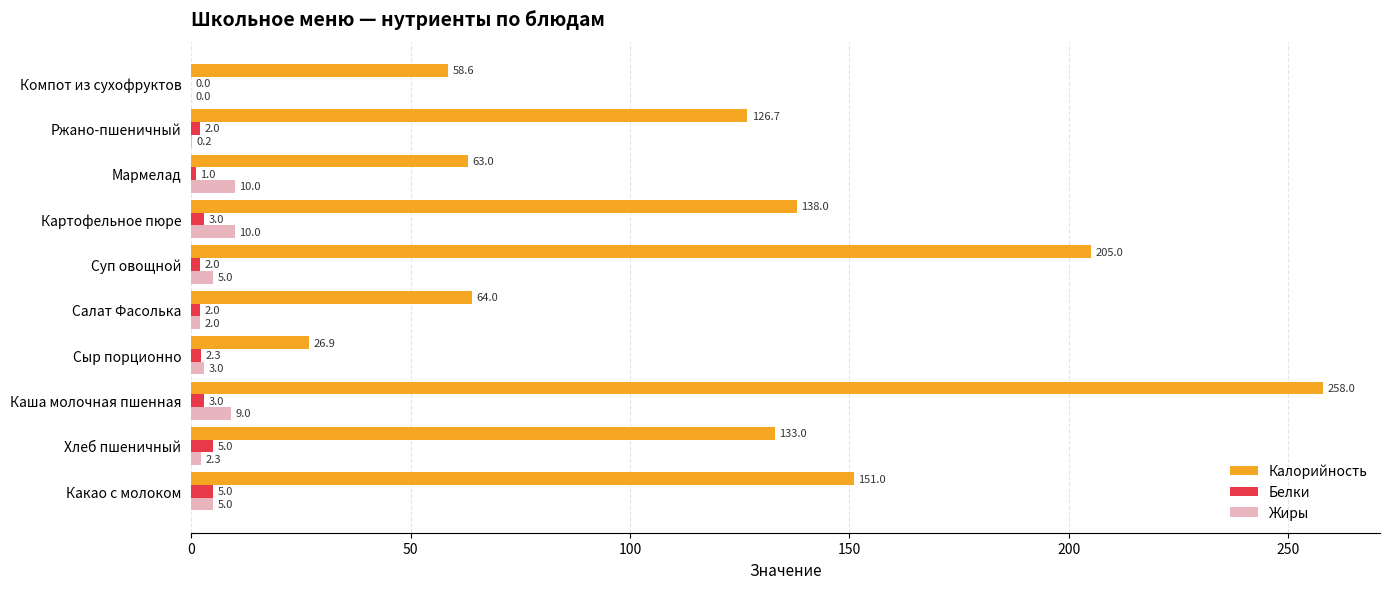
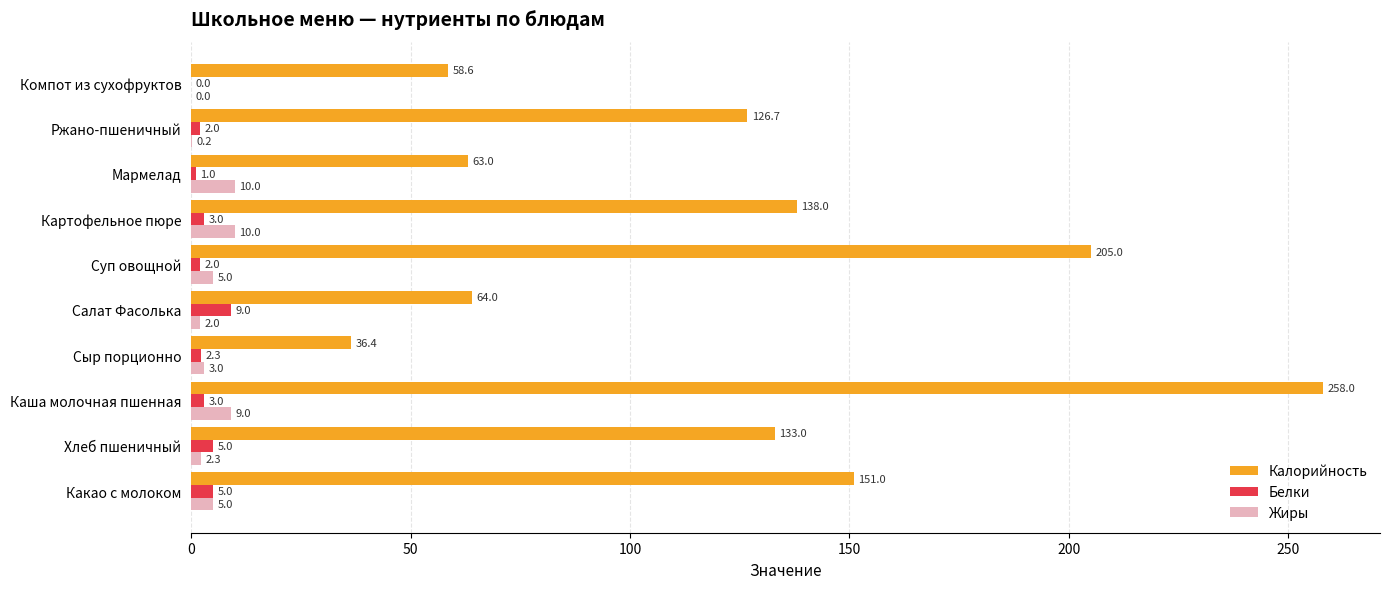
  {
    "Калорийность": {
      "Компот из сухофруктов": 58.6,
      "Ржано-пшеничный": 126.7,
      "Мармелад": 63.0,
      "Картофельное пюре": 138.0,
      "Суп овощной": 205.0,
      "Салат Фасолька": 64.0,
-     "Сыр порционно": 26.9,
+     "Сыр порционно": 36.4,
      "Каша молочная пшенная": 258.0,
      "Хлеб пшеничный": 133.0,
      "Какао с молоком": 151.0
    },
    "Белки": {
      "Компот из сухофруктов": 0.0,
      "Ржано-пшеничный": 2.0,
      "Мармелад": 1.0,
      "Картофельное пюре": 3.0,
      "Суп овощной": 2.0,
-     "Салат Фасолька": 2.0,
+     "Салат Фасолька": 9.0,
      "Сыр порционно": 2.3,
      "Каша молочная пшенная": 3.0,
      "Хлеб пшеничный": 5.0,
      "Какао с молоком": 5.0
    },
    "Жиры": {
      "Компот из сухофруктов": 0.0,
      "Ржано-пшеничный": 0.2,
      "Мармелад": 10.0,
      "Картофельное пюре": 10.0,
      "Суп овощной": 5.0,
      "Салат Фасолька": 2.0,
      "Сыр порционно": 3.0,
      "Каша молочная пшенная": 9.0,
      "Хлеб пшеничный": 2.3,
      "Какао с молоком": 5.0
    }
  }
